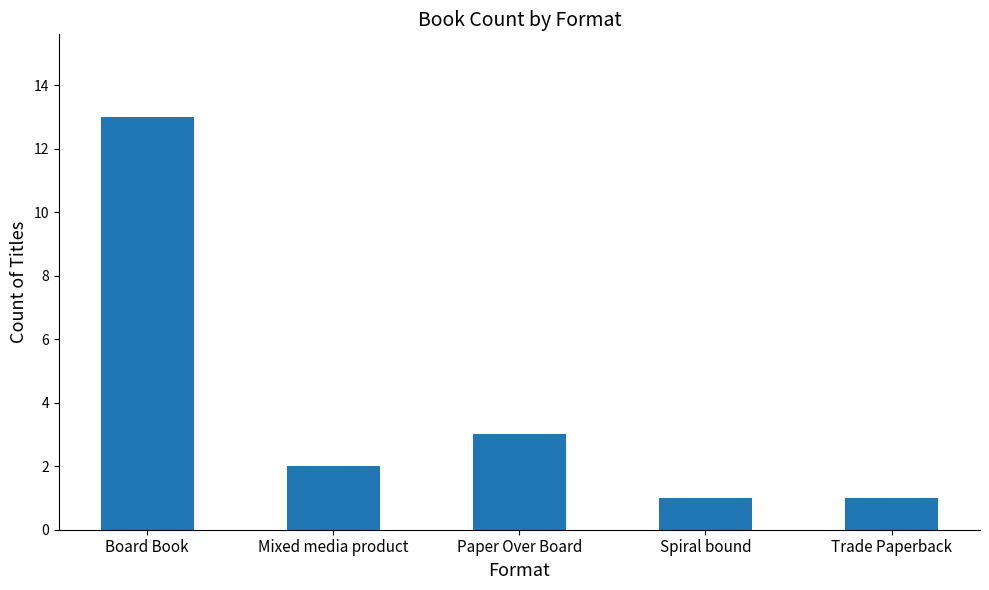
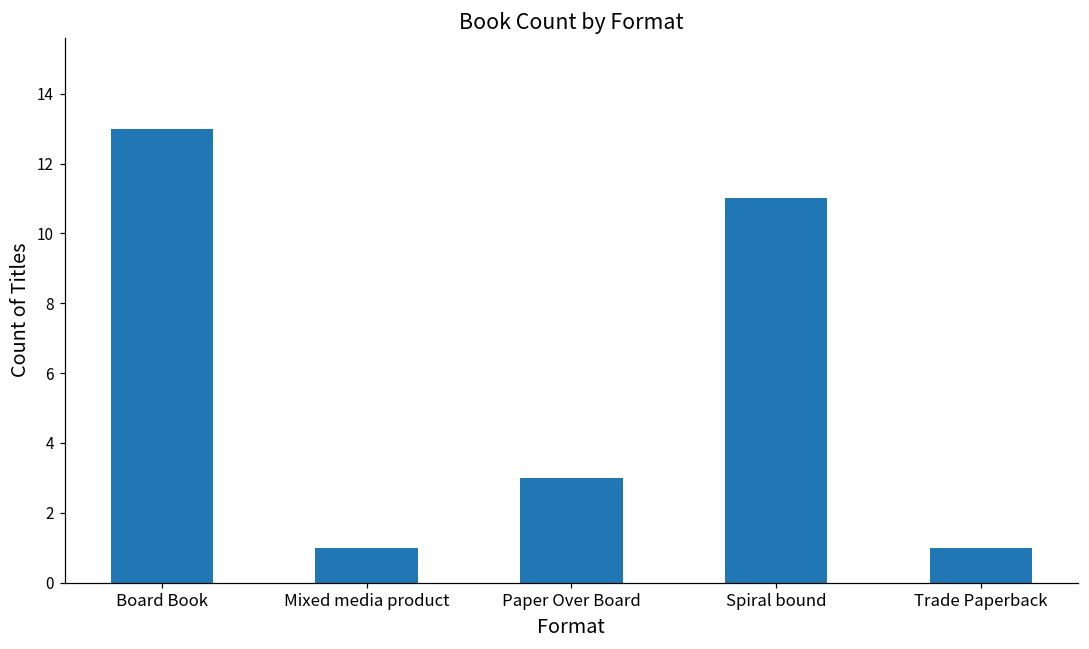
  {
    "Board Book": 13,
-   "Mixed media product": 2,
+   "Mixed media product": 1,
    "Paper Over Board": 3,
-   "Spiral bound": 1,
+   "Spiral bound": 11,
    "Trade Paperback": 1
  }
